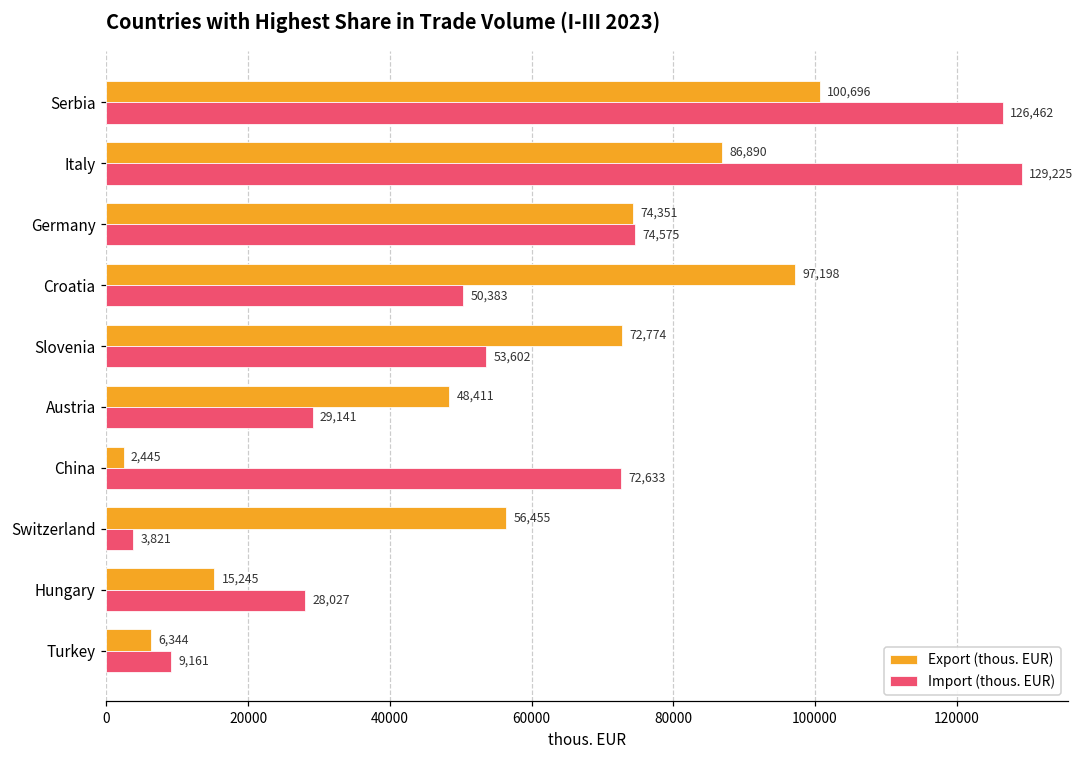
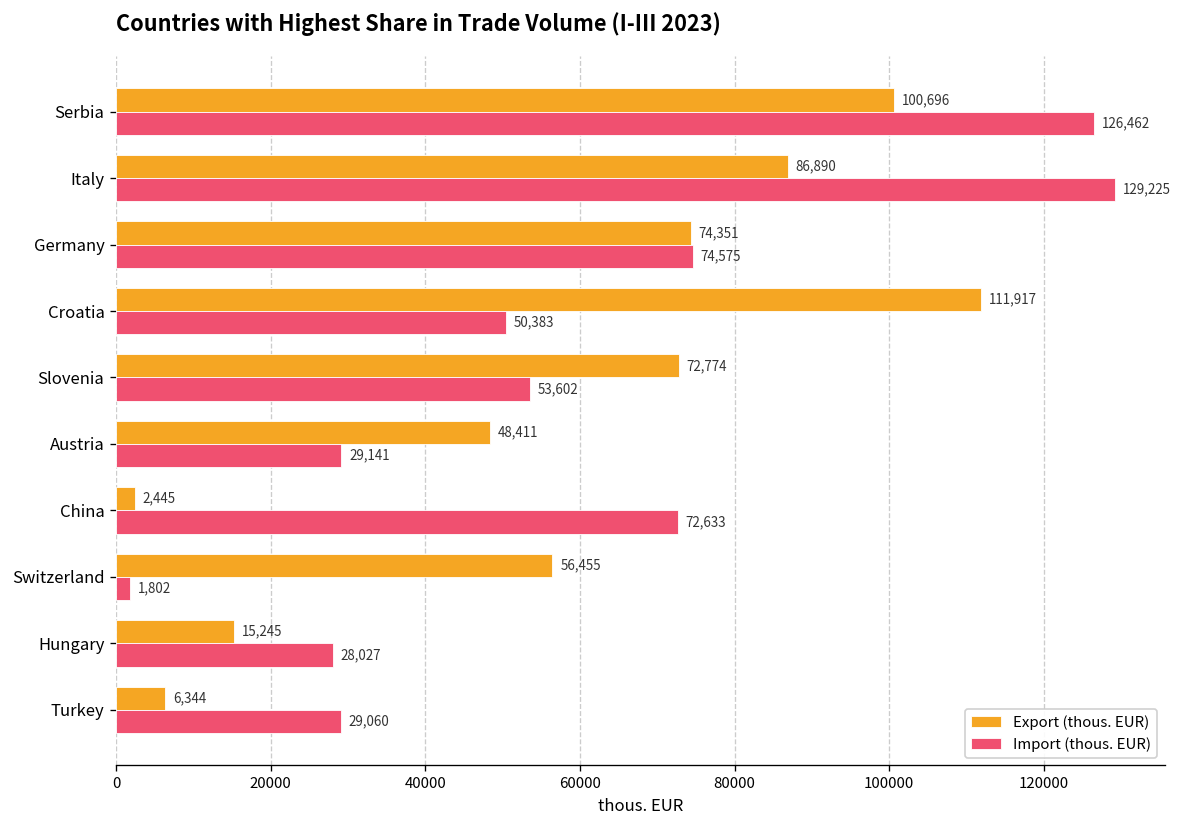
  {
    "Export (thous. EUR)": {
      "Serbia": "100,696",
      "Italy": "86,890",
      "Germany": "74,351",
-     "Croatia": "97,198",
+     "Croatia": "111,917",
      "Slovenia": "72,774",
      "Austria": "48,411",
      "China": "2,445",
      "Switzerland": "56,455",
      "Hungary": "15,245",
      "Turkey": "6,344"
    },
    "Import (thous. EUR)": {
      "Serbia": "126,462",
      "Italy": "129,225",
      "Germany": "74,575",
      "Croatia": "50,383",
      "Slovenia": "53,602",
      "Austria": "29,141",
      "China": "72,633",
-     "Switzerland": "3,821",
+     "Switzerland": "1,802",
      "Hungary": "28,027",
-     "Turkey": "9,161"
+     "Turkey": "29,060"
    }
  }
